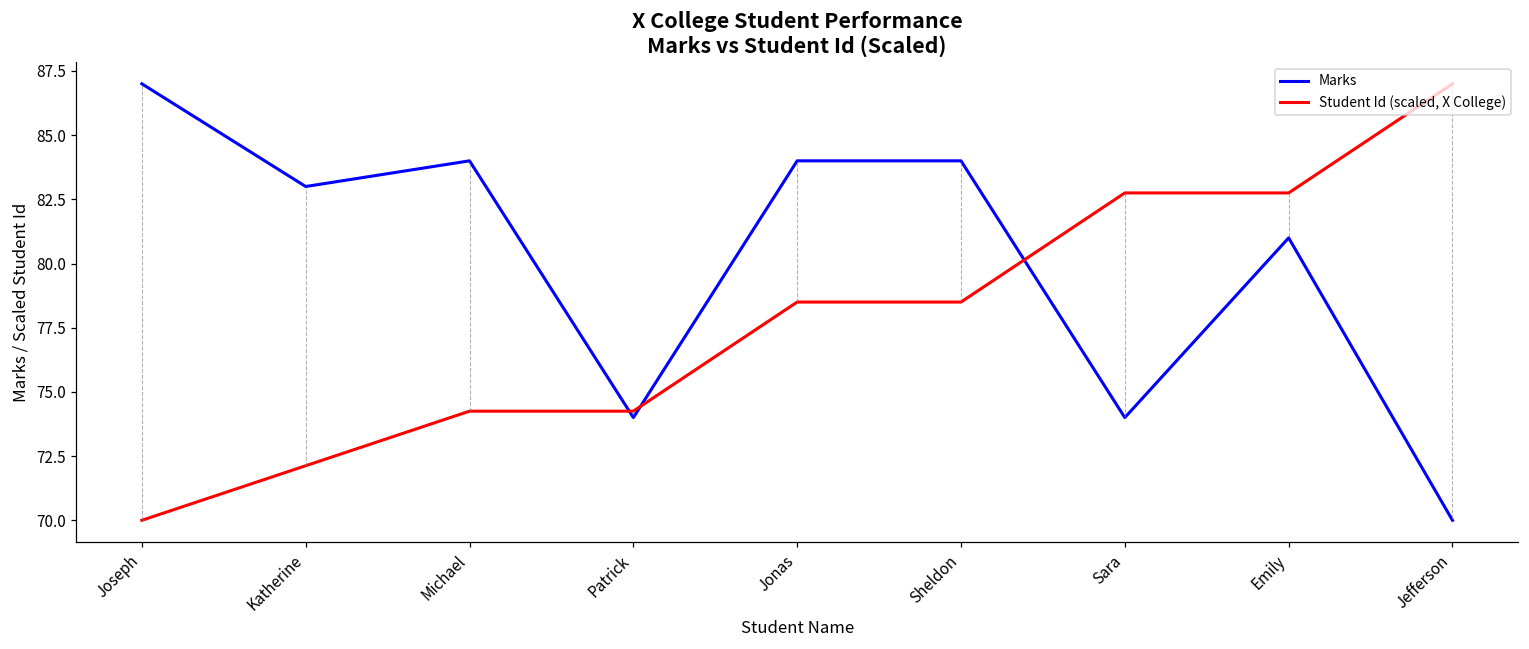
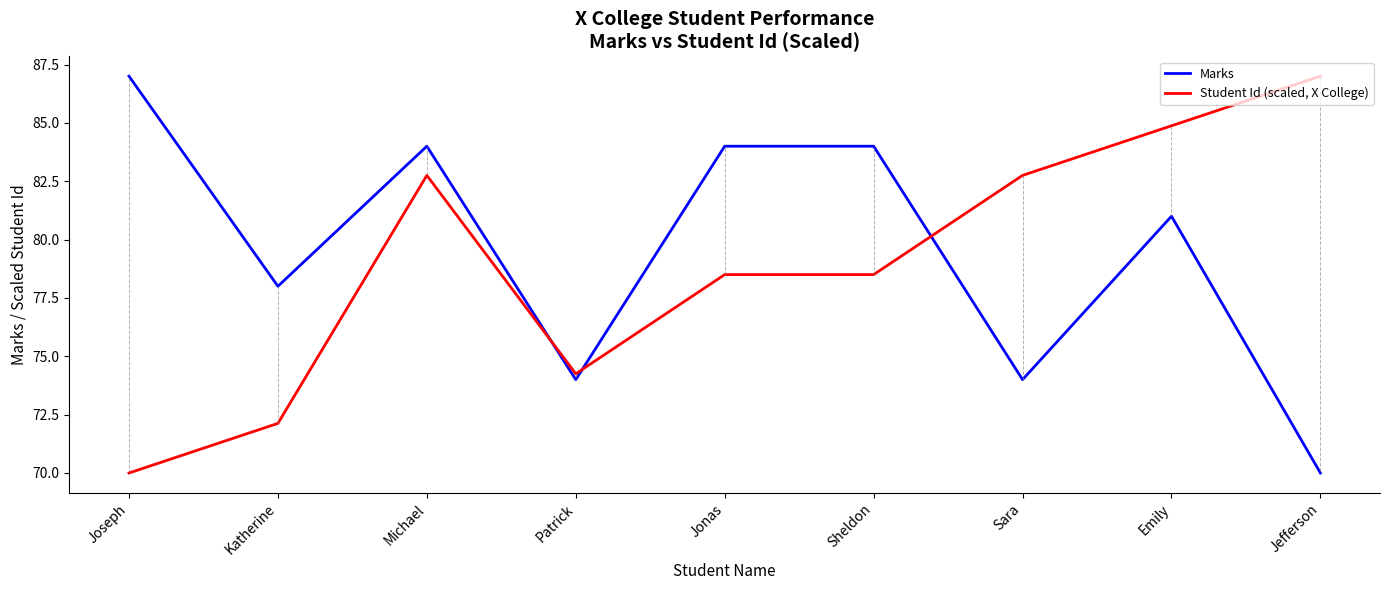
  {
    "Marks": {
-     "Katherine": 83
+     "Katherine": 78
    },
    "Student Id (scaled, X College)": {
-     "Michael": 74.3,
-     "Emily": 82.8
+     "Michael": 82.8,
+     "Emily": 84.9
    }
  }
